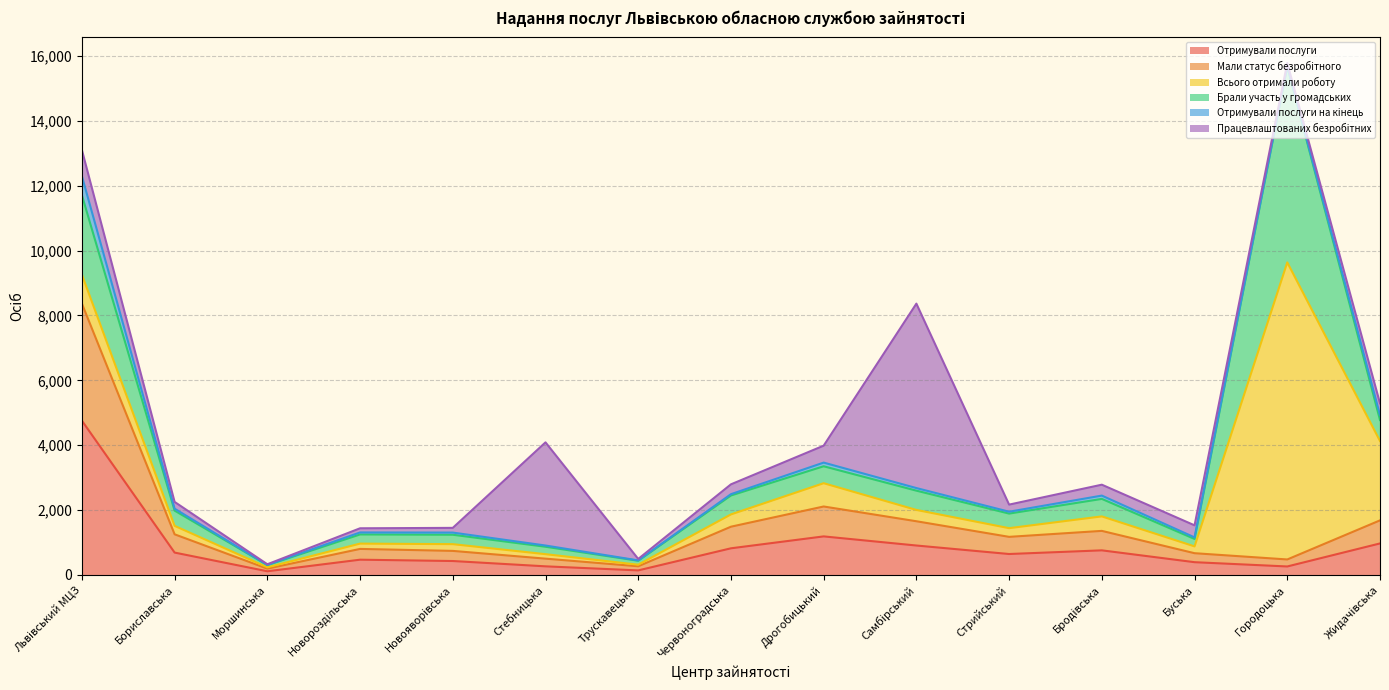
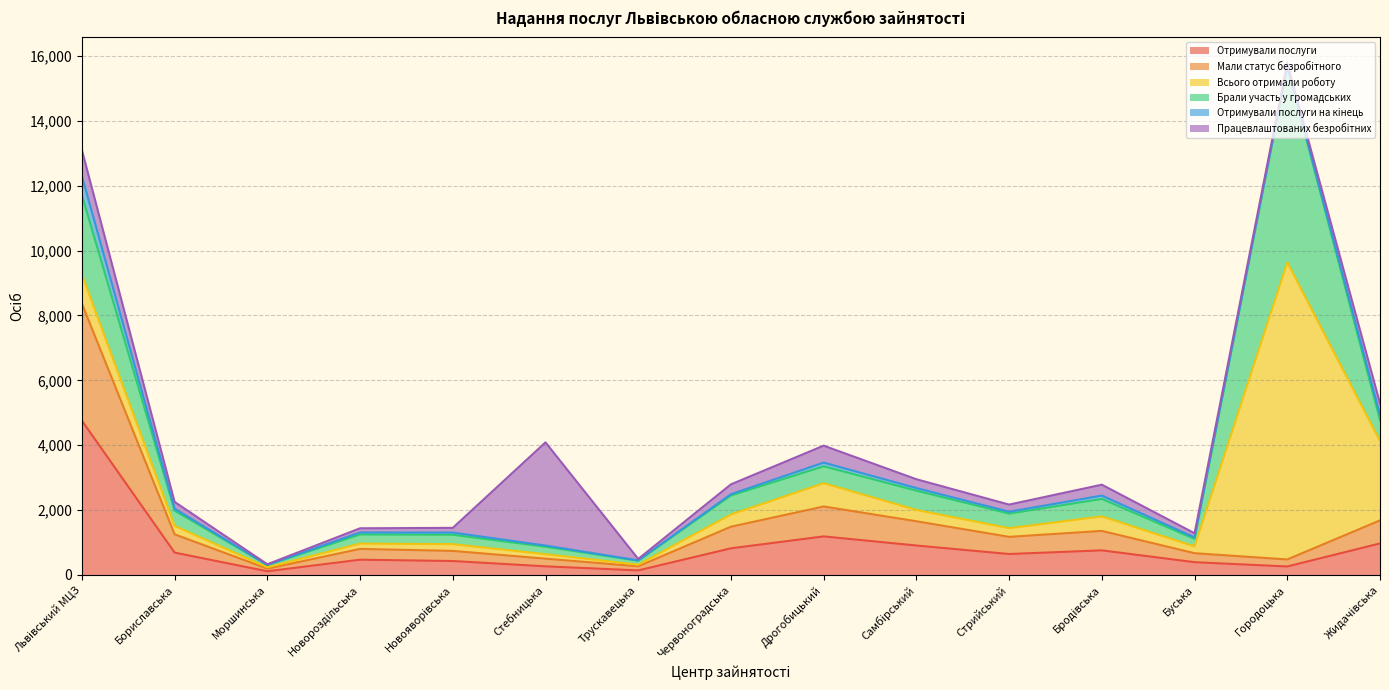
  {
    "Всього отримали роботу": {
      "Львівський МЦЗ": "900",
      "Бориславська": "300",
      "Новороздільська": "200",
      "Новояворівська": "200",
      "Стебницька": "100",
      "Червоноградська": "400",
      "Дрогобицький": "700",
      "Самбірський": "300",
      "Стрийський": "300",
      "Бродівська": "400",
      "Буська": "200",
      "Городоцька": "9,200",
      "Жидачівська": "2,400"
    },
    "Брали участь у громадських": {
      "Львівський МЦЗ": "2,500",
      "Дрогобицький": "500",
      "Самбірський": "600",
      "Бродівська": "500",
      "Жидачівська": "600"
    },
    "Отримували послуги на кінець": {
      "Львівський МЦЗ": "600",
      "Дрогобицький": "100",
      "Самбірський": "100",
      "Бродівська": "100",
      "Жидачівська": "200"
    },
    "Працевлаштованих безробітних": {
      "Львівський МЦЗ": "800",
      "Бориславська": "200",
      "Новороздільська": "100",
      "Новояворівська": "100",
      "Стебницька": "3,200",
      "Червоноградська": "300",
      "Дрогобицький": "500",
-     "Самбірський": "5,700",
+     "Самбірський": "300",
      "Стрийський": "200",
      "Бродівська": "300",
-     "Буська": "400",
+     "Буська": "100",
      "Жидачівська": "400"
    }
  }
